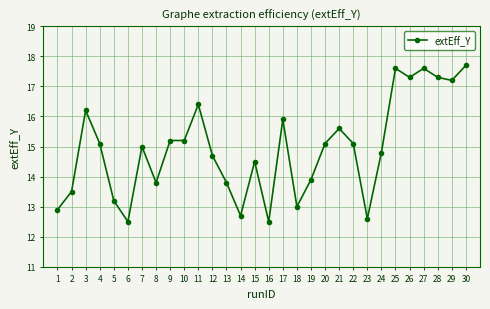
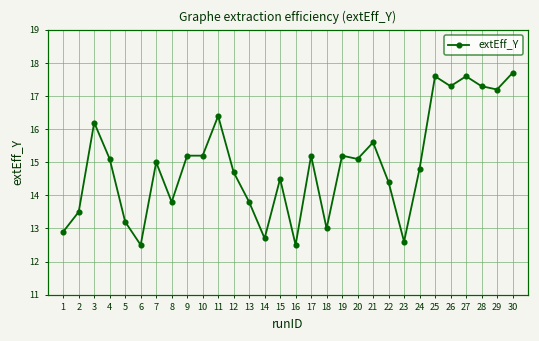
  {
    "1": 12.9,
    "2": 13.5,
    "3": 16.2,
    "4": 15.1,
    "5": 13.2,
    "6": 12.5,
    "7": 15.0,
    "8": 13.8,
    "9": 15.2,
    "10": 15.2,
    "11": 16.4,
    "12": 14.7,
    "13": 13.8,
    "14": 12.7,
    "15": 14.5,
    "16": 12.5,
-   "17": 15.9,
+   "17": 15.2,
    "18": 13.0,
-   "19": 13.9,
+   "19": 15.2,
    "20": 15.1,
    "21": 15.6,
-   "22": 15.1,
+   "22": 14.4,
    "23": 12.6,
    "24": 14.8,
    "25": 17.6,
    "26": 17.3,
    "27": 17.6,
    "28": 17.3,
    "29": 17.2,
    "30": 17.7
  }
